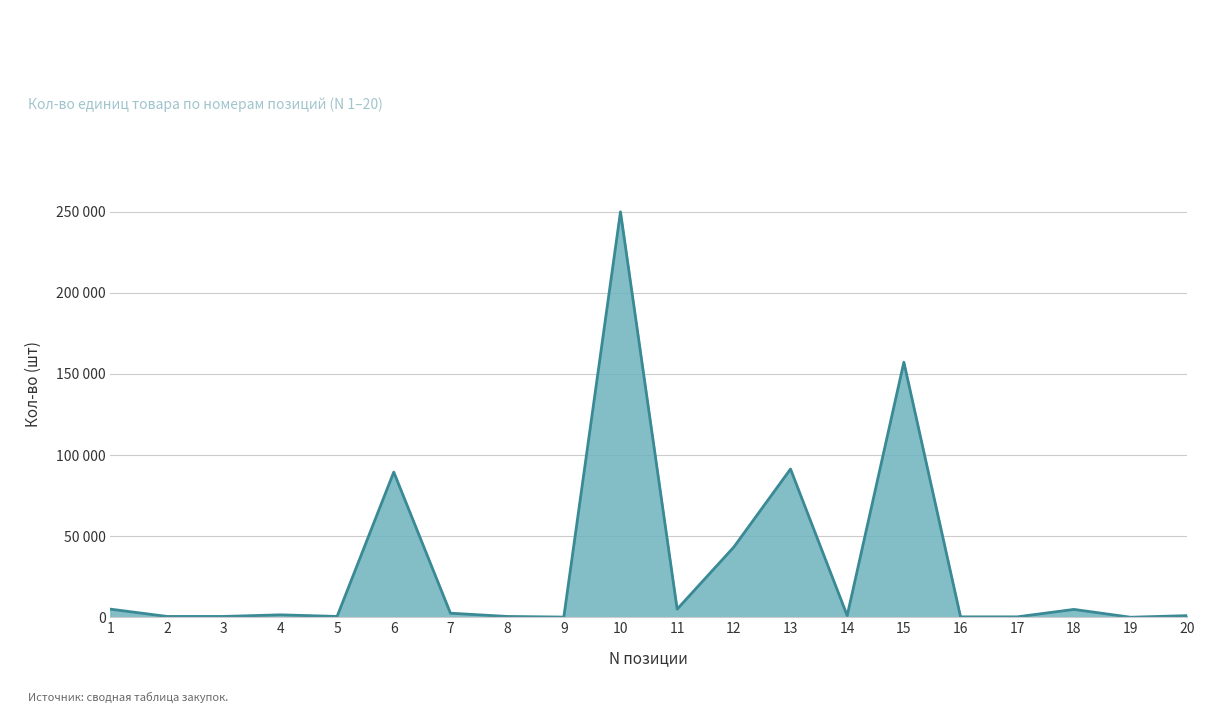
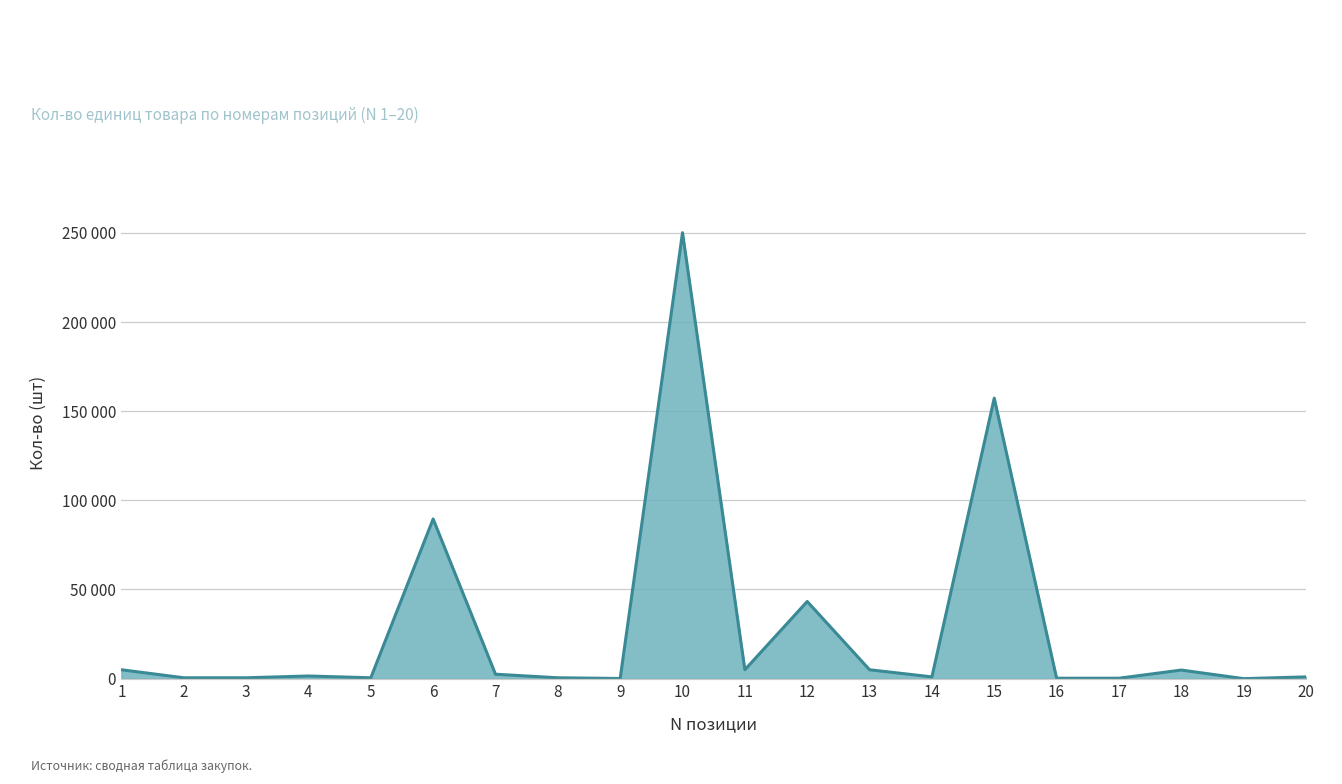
  {
    "1": 5000,
    "2": 1000,
    "3": 1000,
    "4": 2000,
    "5": 1000,
    "6": 90000,
    "7": 3000,
    "8": 1000,
    "9": 0,
    "10": 250000,
    "11": 5000,
    "12": 43000,
-   "13": 91000,
+   "13": 5000,
    "14": 1000,
    "15": 157000,
    "16": 0,
    "17": 0,
    "18": 5000,
    "19": 0,
    "20": 1000
  }
